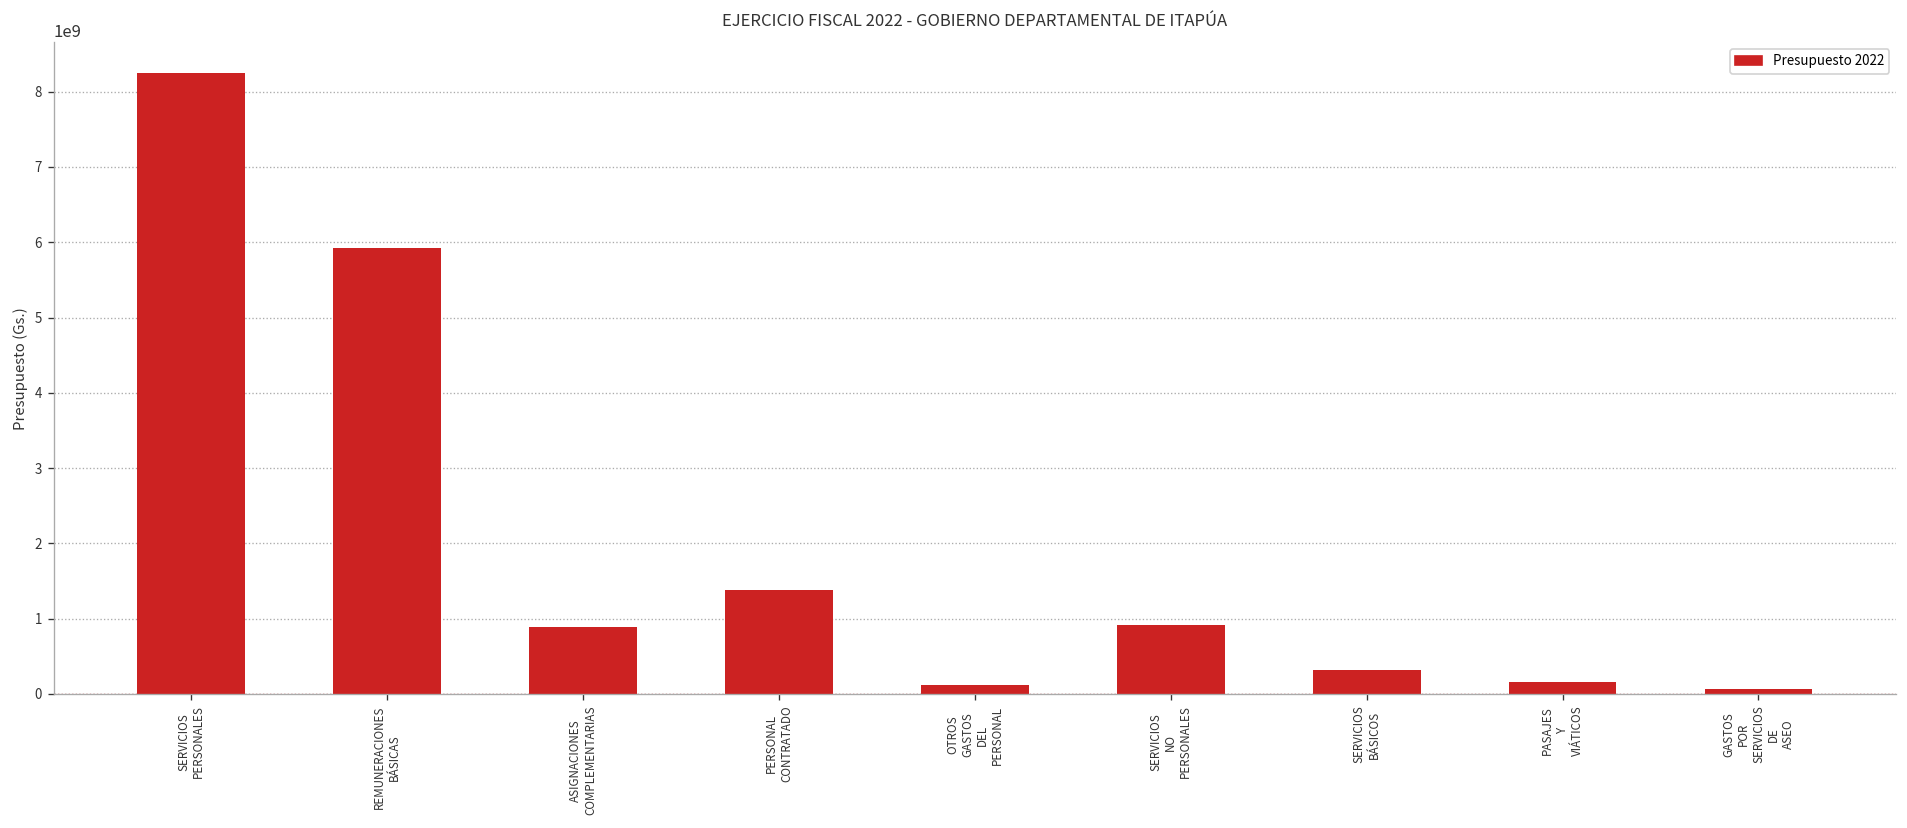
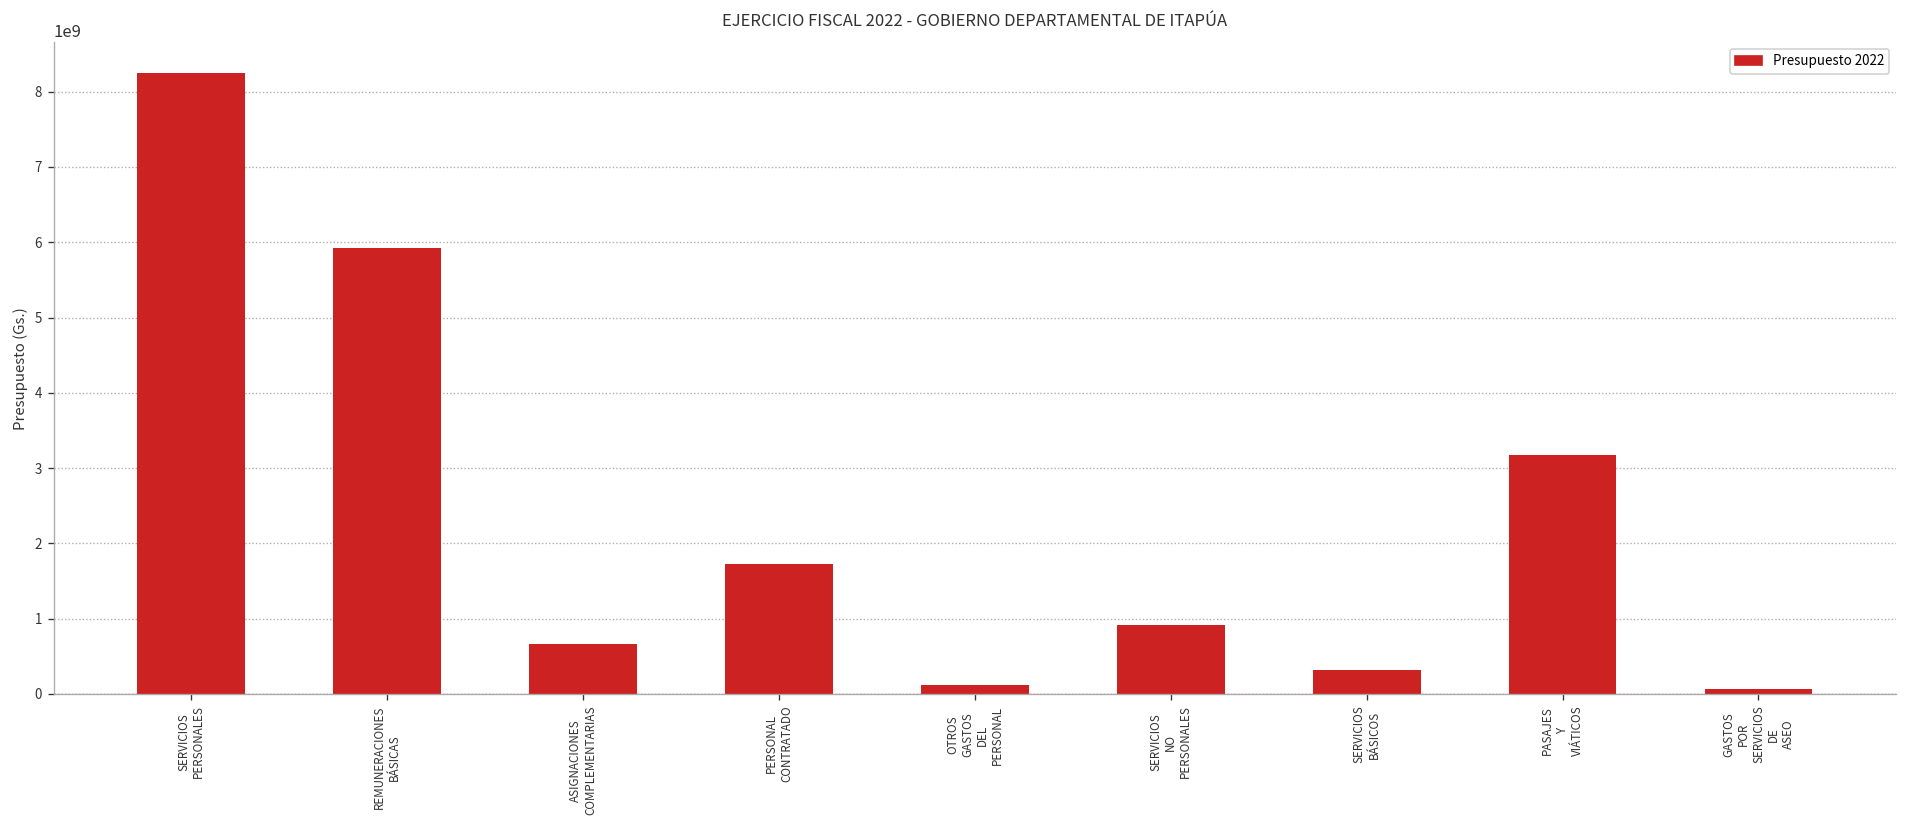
  {
    "SERVICIOS PERSONALES": 8200000000,
    "REMUNERACIONES BÁSICAS": 5900000000,
-   "ASIGNACIONES COMPLEMENTARIAS": 900000000,
-   "PERSONAL CONTRATADO": 1400000000,
+   "ASIGNACIONES COMPLEMENTARIAS": 700000000,
+   "PERSONAL CONTRATADO": 1700000000,
    "OTROS GASTOS DEL PERSONAL": 100000000,
    "SERVICIOS NO PERSONALES": 900000000,
    "SERVICIOS BÁSICOS": 300000000,
-   "PASAJES Y VIÁTICOS": 200000000,
+   "PASAJES Y VIÁTICOS": 3200000000,
    "GASTOS POR SERVICIOS DE ASEO": 100000000
  }
